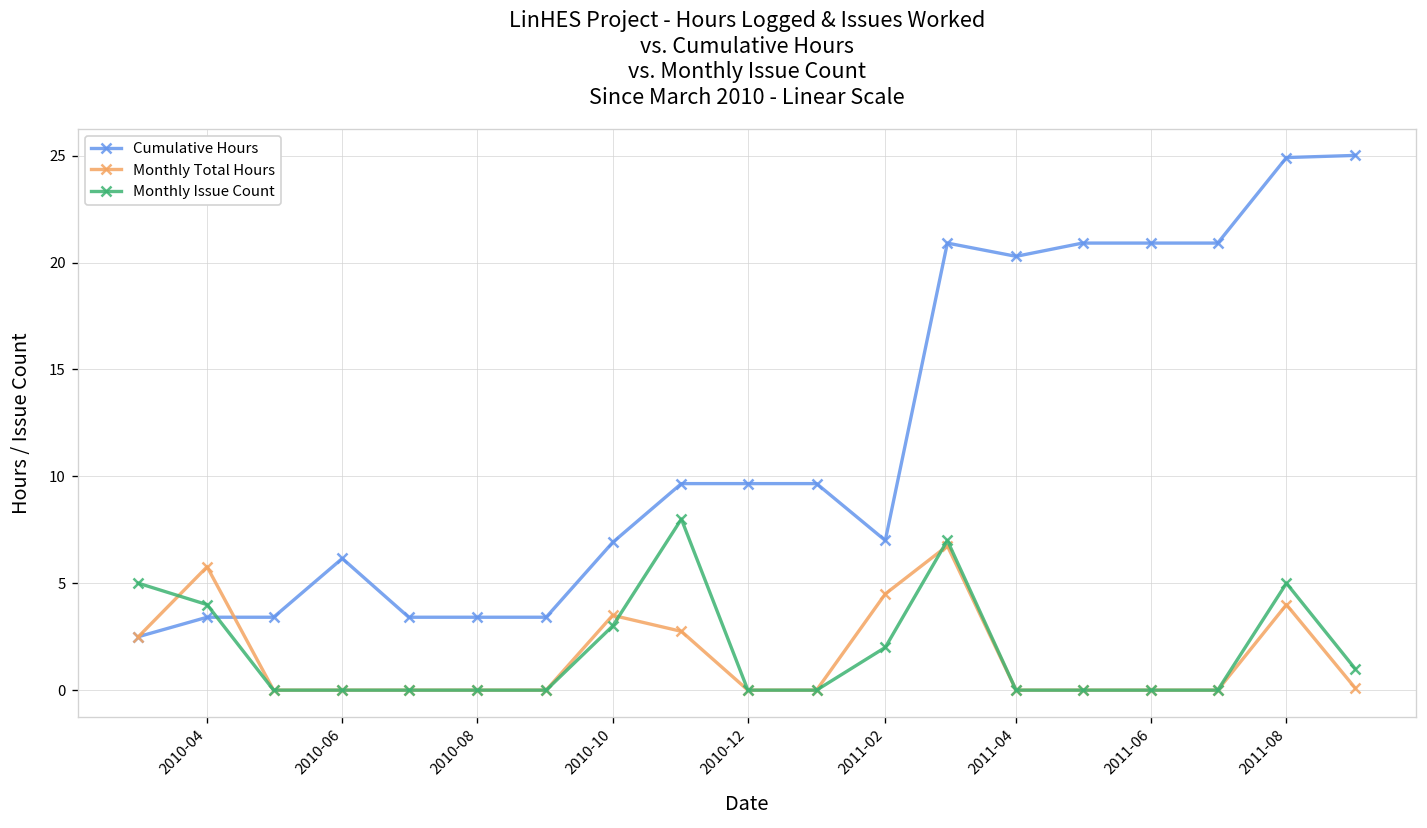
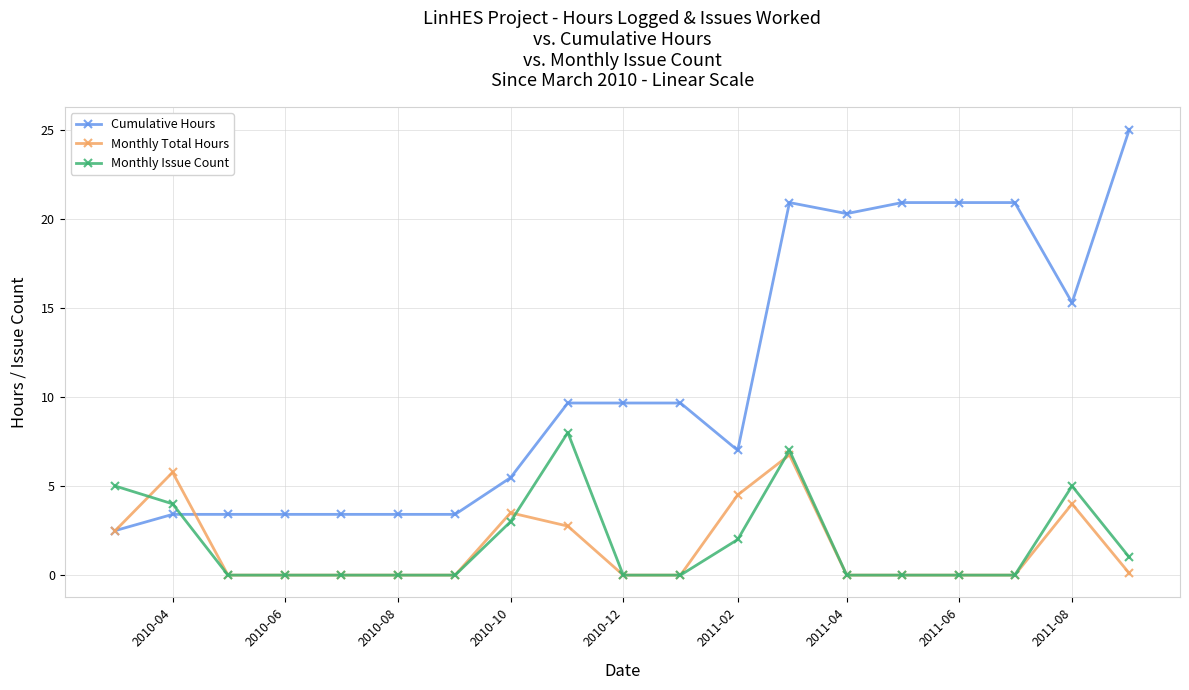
  {
    "Cumulative Hours": {
      "2010-04": 3.4,
-     "2010-06": 6.2,
+     "2010-06": 3.4,
      "2010-08": 3.4,
-     "2010-10": 6.9,
+     "2010-10": 5.5,
      "2010-12": 9.7,
      "2011-02": 7.0,
      "2011-04": 20.3,
      "2011-06": 20.9,
-     "2011-08": 24.9
+     "2011-08": 15.3
    },
    "Monthly Total Hours": {
      "2010-04": 5.8,
      "2010-10": 3.5,
      "2011-02": 4.5,
      "2011-08": 4.0
    },
    "Monthly Issue Count": {
      "2010-04": 4.0,
      "2010-10": 3.0,
      "2011-02": 2.0,
      "2011-08": 5.0
    }
  }
